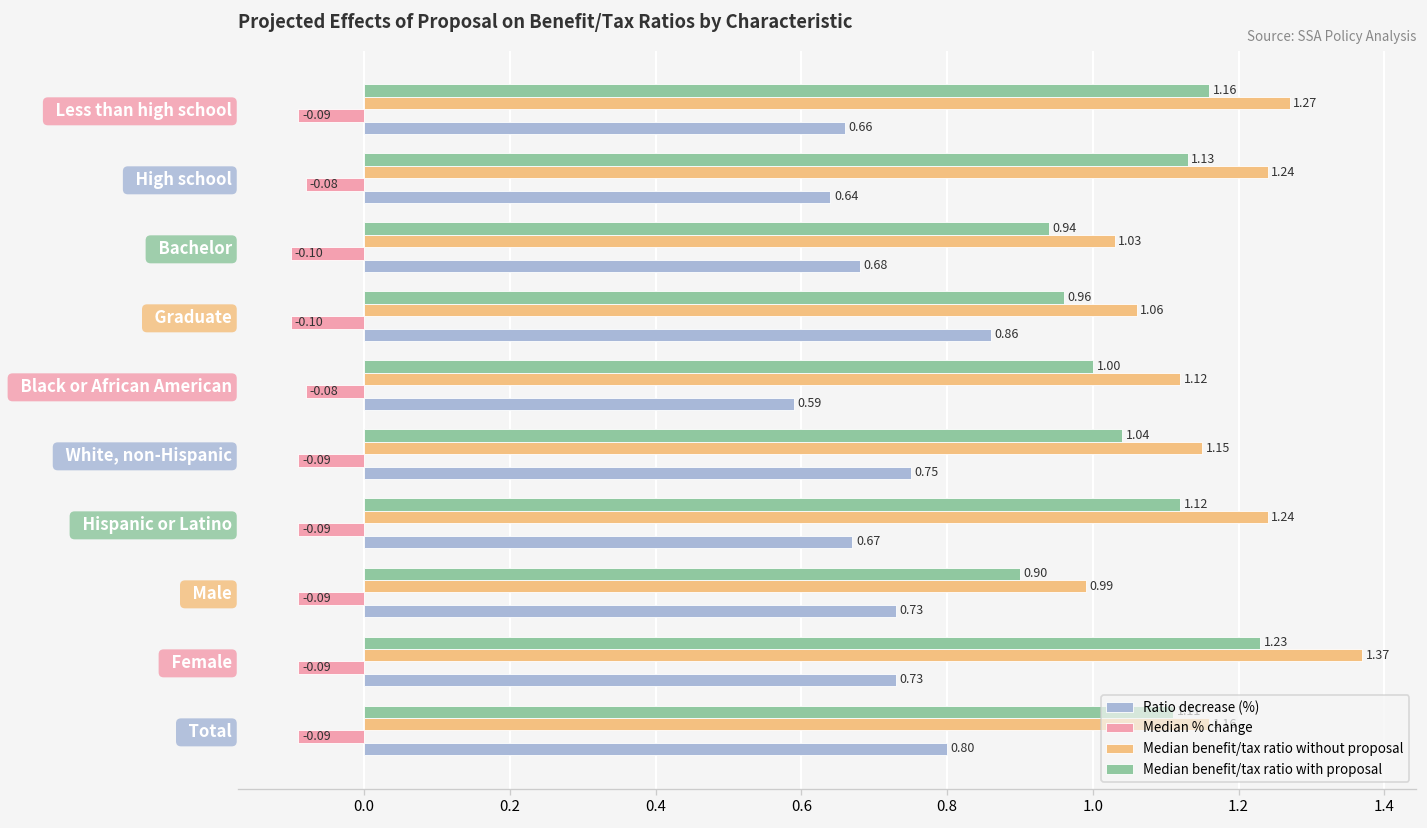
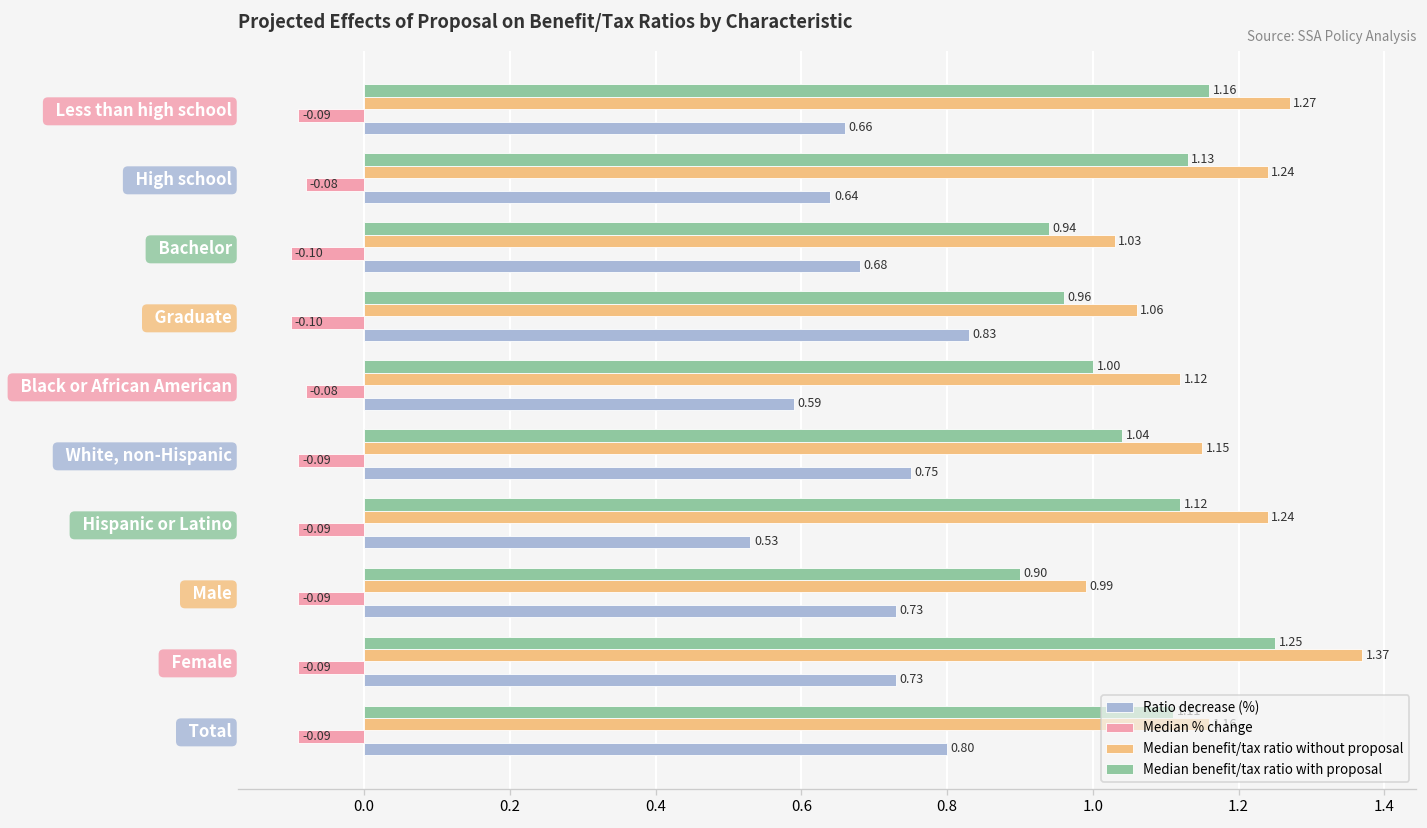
  {
    "Ratio decrease (%)": {
      "Less than high school": 0.66,
      "High school": 0.64,
      "Bachelor": 0.68,
-     "Graduate": 0.86,
+     "Graduate": 0.83,
      "Black or African American": 0.59,
      "White, non-Hispanic": 0.75,
-     "Hispanic or Latino": 0.67,
+     "Hispanic or Latino": 0.53,
      "Male": 0.73,
      "Female": 0.73,
      "Total": 0.80
    },
    "Median benefit/tax ratio with proposal": {
      "Less than high school": 1.16,
      "High school": 1.13,
      "Bachelor": 0.94,
      "Graduate": 0.96,
      "Black or African American": 1.00,
      "White, non-Hispanic": 1.04,
      "Hispanic or Latino": 1.12,
      "Male": 0.90,
-     "Female": 1.23
+     "Female": 1.25
    }
  }
